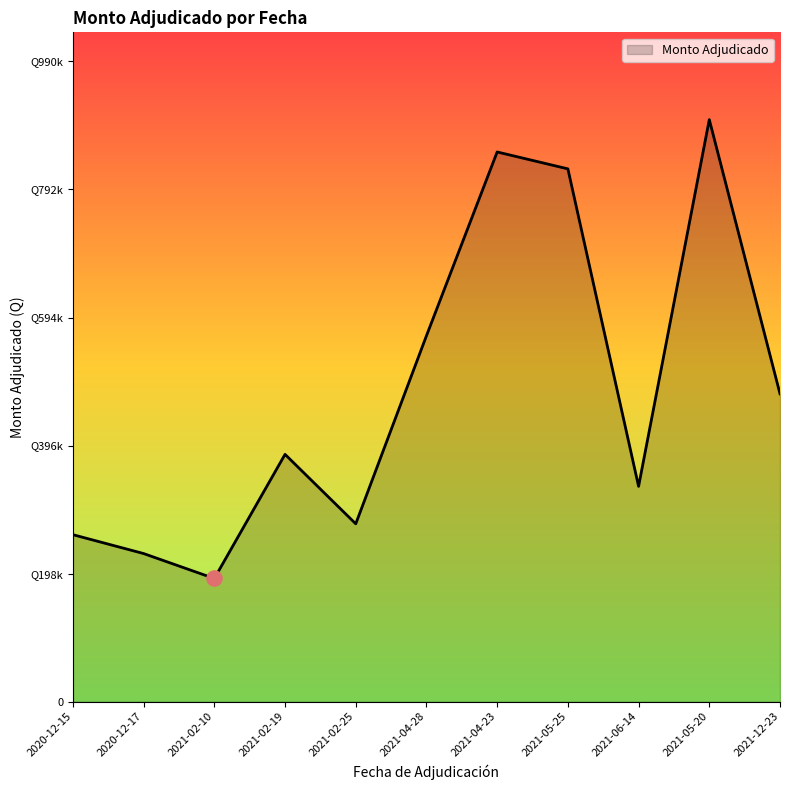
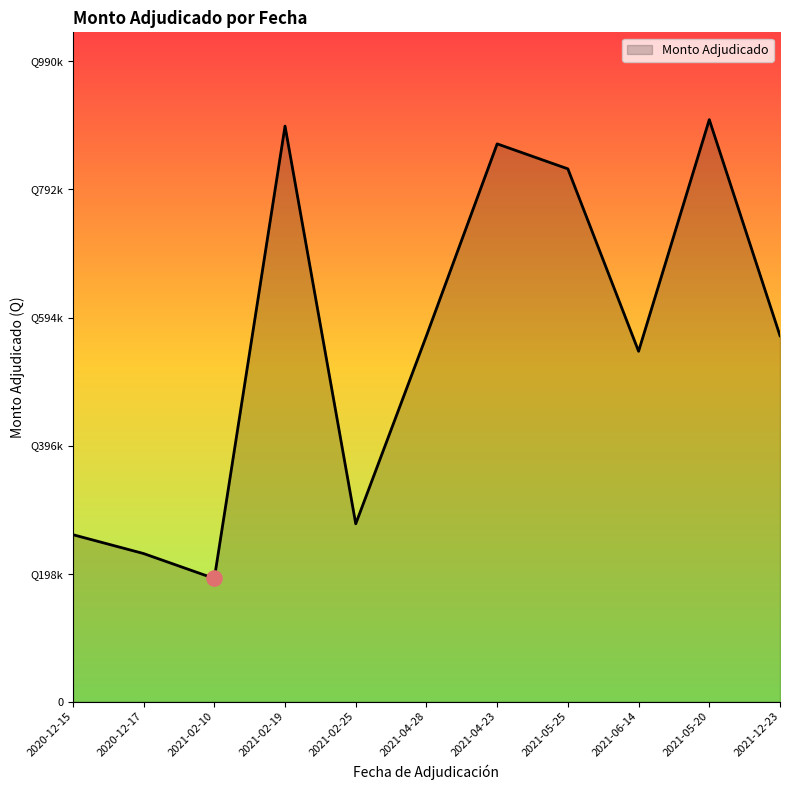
  {
    "Monto Adjudicado": {
      "2020-12-15": "Q260000",
      "2020-12-17": "Q230000",
-     "2021-02-19": "Q380000",
+     "2021-02-19": "Q890000",
      "2021-02-25": "Q280000",
      "2021-04-28": "Q570000",
-     "2021-04-23": "Q850000",
+     "2021-04-23": "Q860000",
      "2021-05-25": "Q820000",
-     "2021-06-14": "Q330000",
+     "2021-06-14": "Q540000",
      "2021-05-20": "Q900000",
-     "2021-12-23": "Q480000"
+     "2021-12-23": "Q570000"
    }
  }
